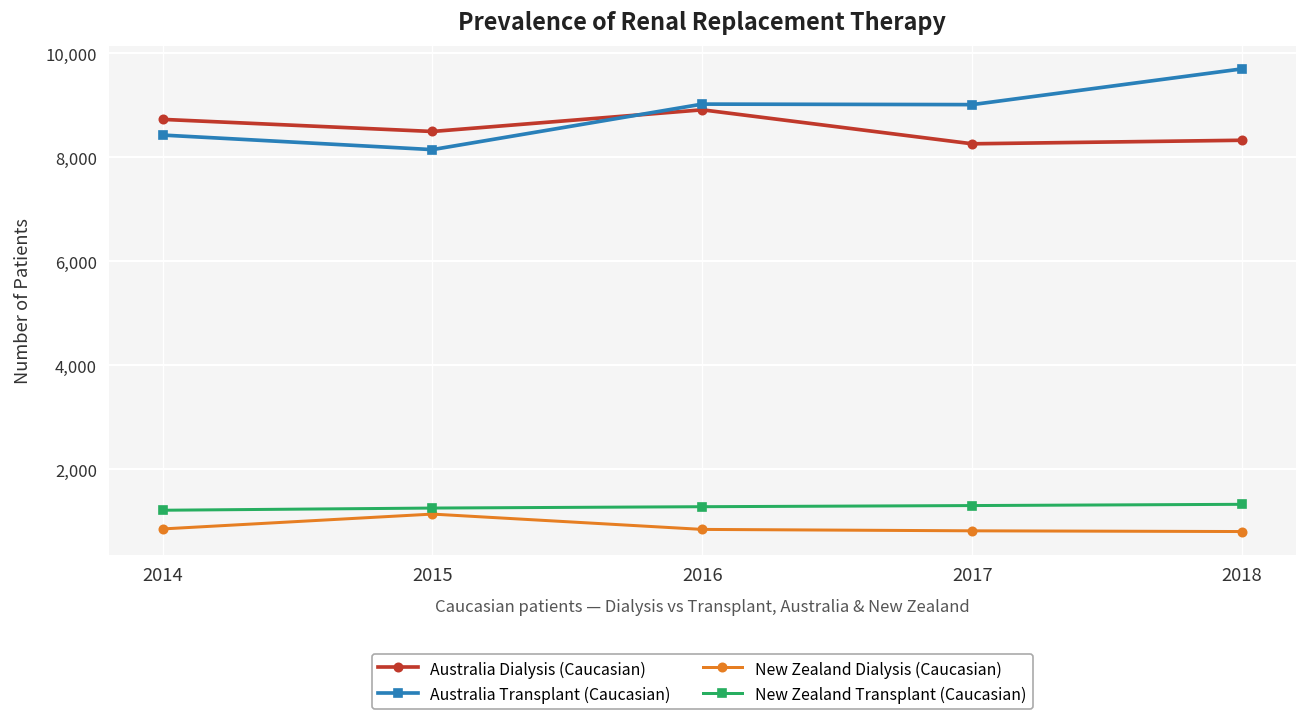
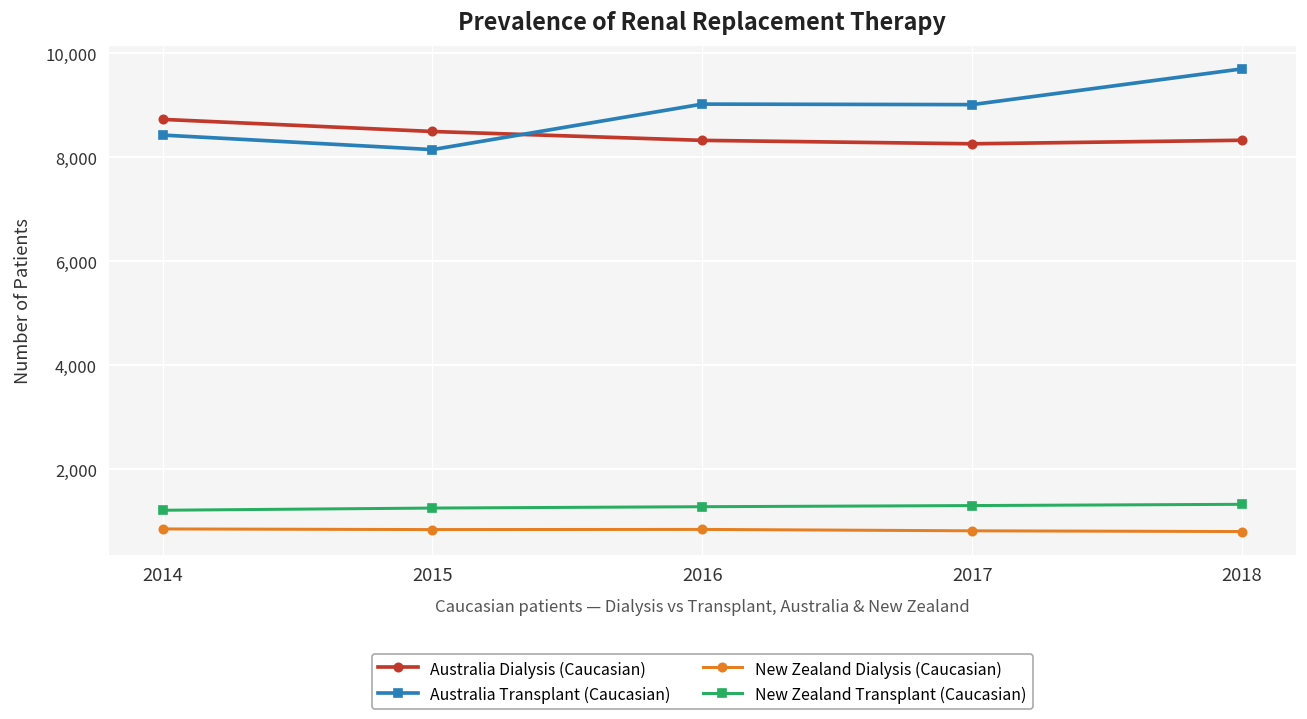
  {
    "Australia Dialysis (Caucasian)": {
      "2014": "8,700",
      "2015": "8,500",
-     "2016": "8,900",
+     "2016": "8,300",
      "2017": "8,300",
      "2018": "8,300"
    },
    "Australia Transplant (Caucasian)": {
      "2014": "8,400",
      "2015": "8,100",
      "2016": "9,000",
      "2017": "9,000",
      "2018": "9,700"
    },
    "New Zealand Dialysis (Caucasian)": {
      "2014": "800",
-     "2015": "1,100",
+     "2015": "800",
      "2016": "800",
      "2017": "800",
      "2018": "800"
    },
    "New Zealand Transplant (Caucasian)": {
      "2014": "1,200",
      "2015": "1,300",
      "2016": "1,300",
      "2017": "1,300",
      "2018": "1,300"
    }
  }
